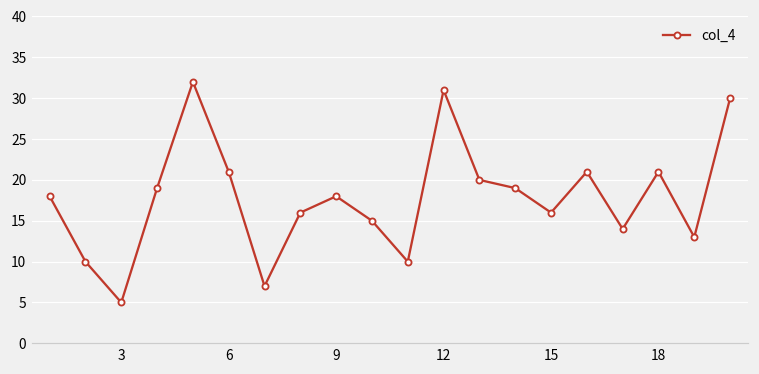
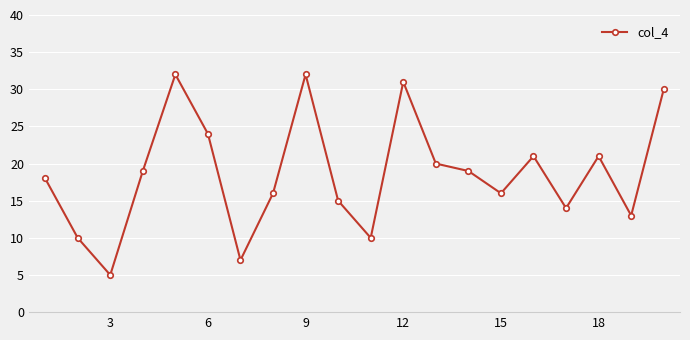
  {
    "3": 5,
-   "6": 21,
-   "9": 18,
+   "6": 24,
+   "9": 32,
    "12": 31,
    "15": 16,
    "18": 21
  }
